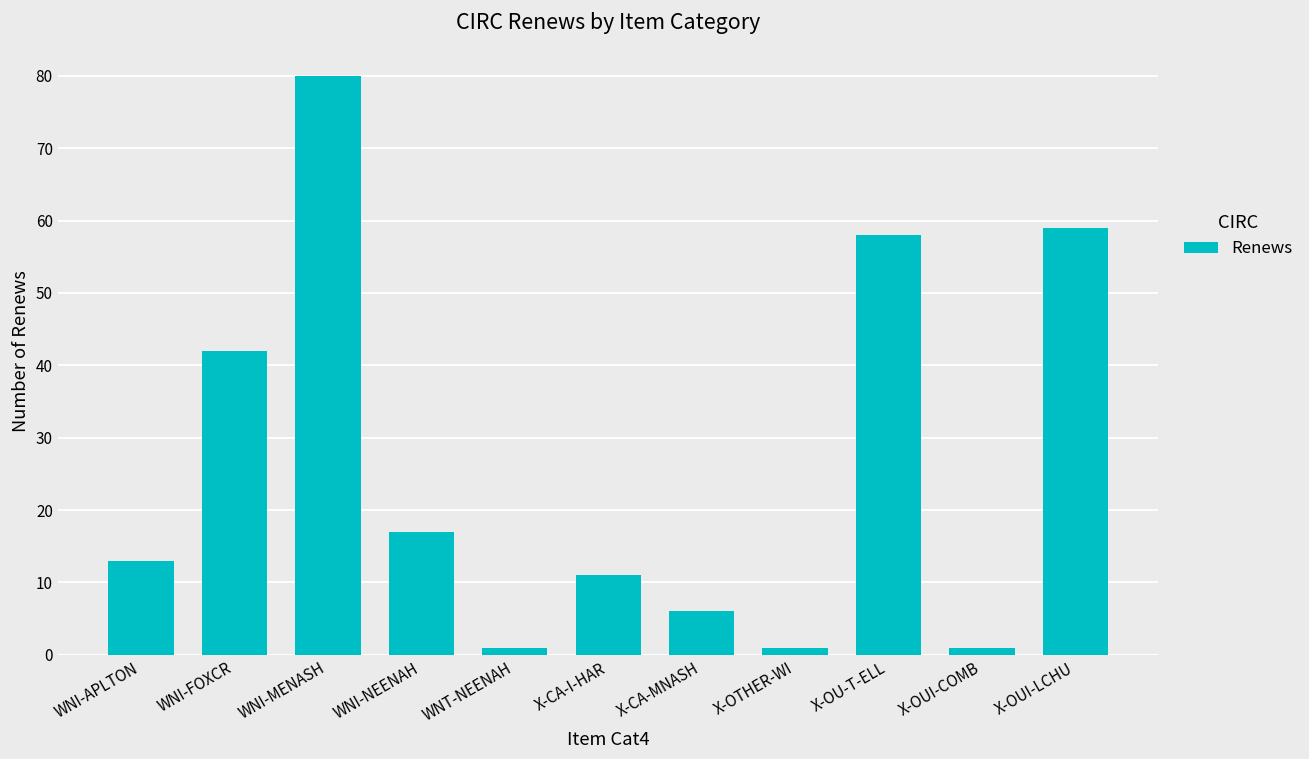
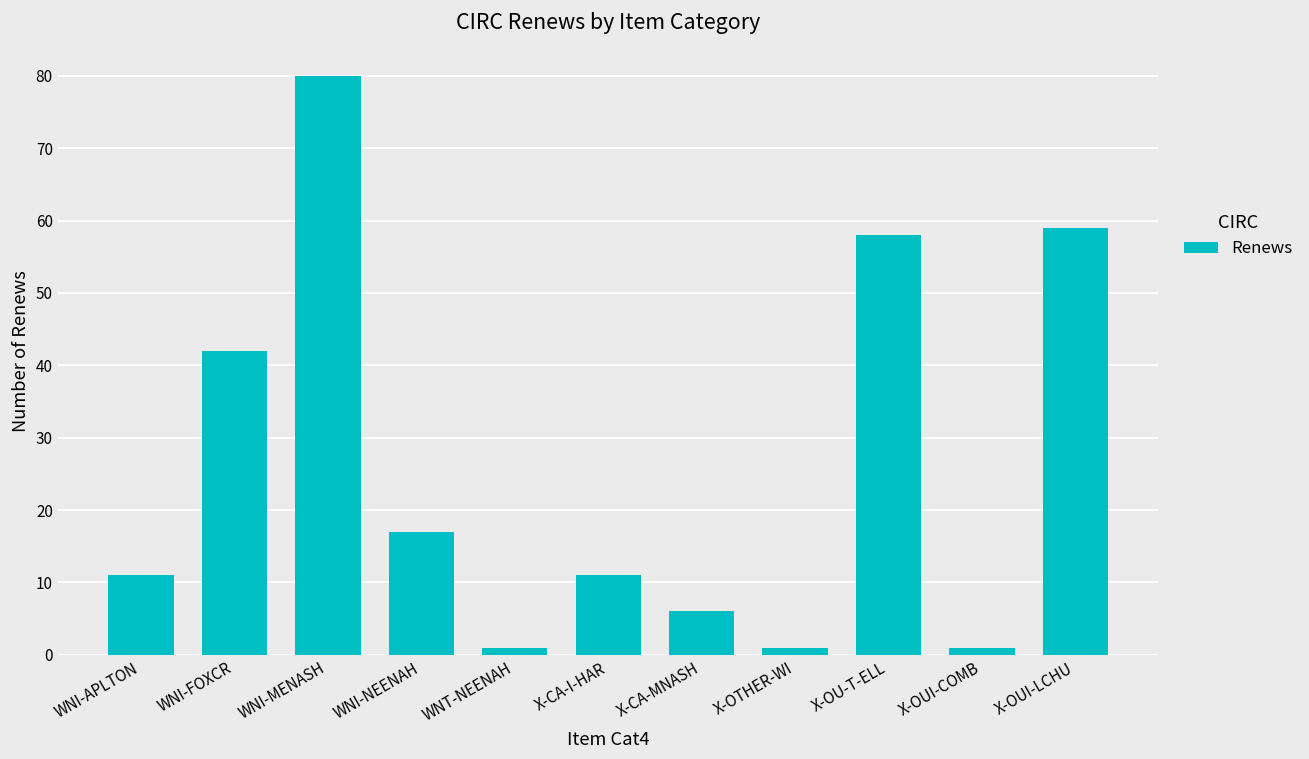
  {
-   "WNI-APLTON": 13,
+   "WNI-APLTON": 11,
    "WNI-FOXCR": 42,
    "WNI-MENASH": 80,
    "WNI-NEENAH": 17,
    "WNT-NEENAH": 1,
    "X-CA-I-HAR": 11,
    "X-CA-MNASH": 6,
    "X-OTHER-WI": 1,
    "X-OU-T-ELL": 58,
    "X-OUI-COMB": 1,
    "X-OUI-LCHU": 59
  }
